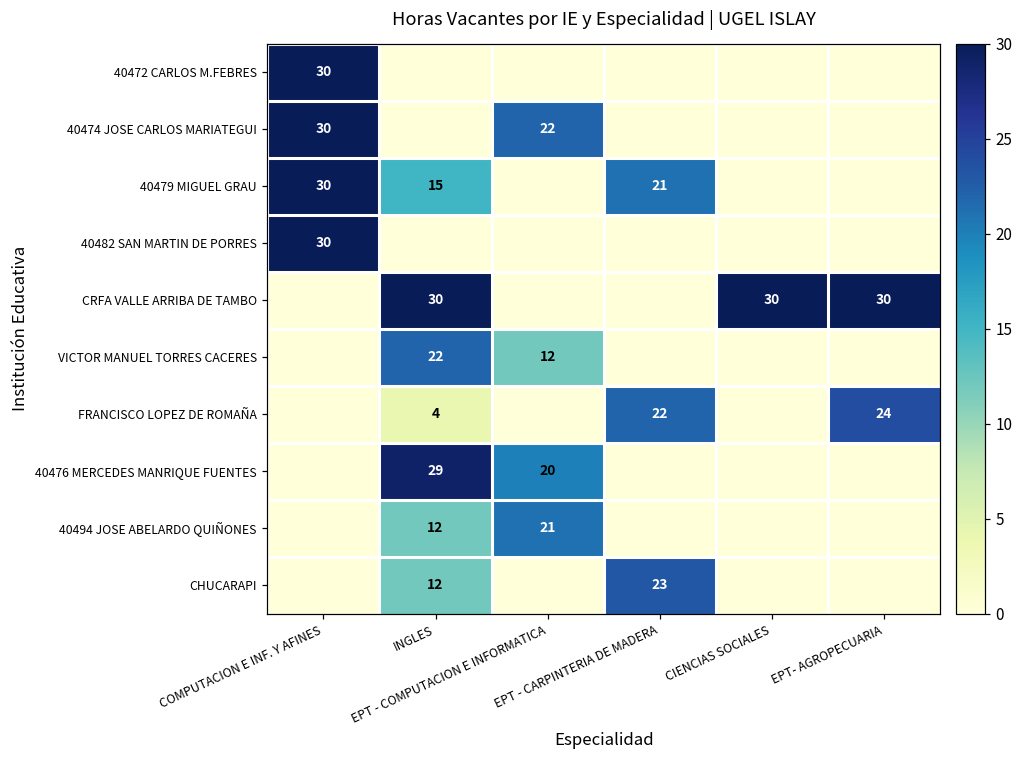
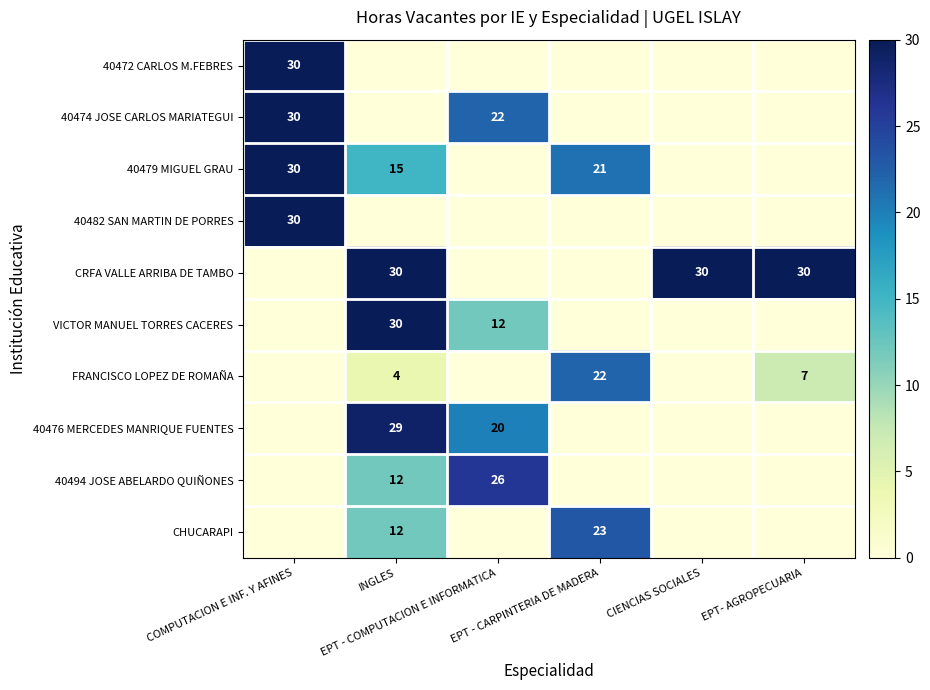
  {
    "40472 CARLOS M.FEBRES": {
      "COMPUTACION E INF. Y AFINES": 30
    },
    "40474 JOSE CARLOS MARIATEGUI": {
      "COMPUTACION E INF. Y AFINES": 30,
      "EPT - COMPUTACION E INFORMATICA": 22
    },
    "40479 MIGUEL GRAU": {
      "COMPUTACION E INF. Y AFINES": 30,
      "INGLES": 15,
      "EPT - CARPINTERIA DE MADERA": 21
    },
    "40482 SAN MARTIN DE PORRES": {
      "COMPUTACION E INF. Y AFINES": 30
    },
    "CRFA VALLE ARRIBA DE TAMBO": {
      "INGLES": 30,
      "CIENCIAS SOCIALES": 30,
      "EPT- AGROPECUARIA": 30
    },
    "VICTOR MANUEL TORRES CACERES": {
-     "INGLES": 22,
+     "INGLES": 30,
      "EPT - COMPUTACION E INFORMATICA": 12
    },
    "FRANCISCO LOPEZ DE ROMAÑA": {
      "INGLES": 4,
      "EPT - CARPINTERIA DE MADERA": 22,
-     "EPT- AGROPECUARIA": 24
+     "EPT- AGROPECUARIA": 7
    },
    "40476 MERCEDES MANRIQUE FUENTES": {
      "INGLES": 29,
      "EPT - COMPUTACION E INFORMATICA": 20
    },
    "40494 JOSE ABELARDO QUIÑONES": {
      "INGLES": 12,
-     "EPT - COMPUTACION E INFORMATICA": 21
+     "EPT - COMPUTACION E INFORMATICA": 26
    },
    "CHUCARAPI": {
      "INGLES": 12,
      "EPT - CARPINTERIA DE MADERA": 23
    }
  }
